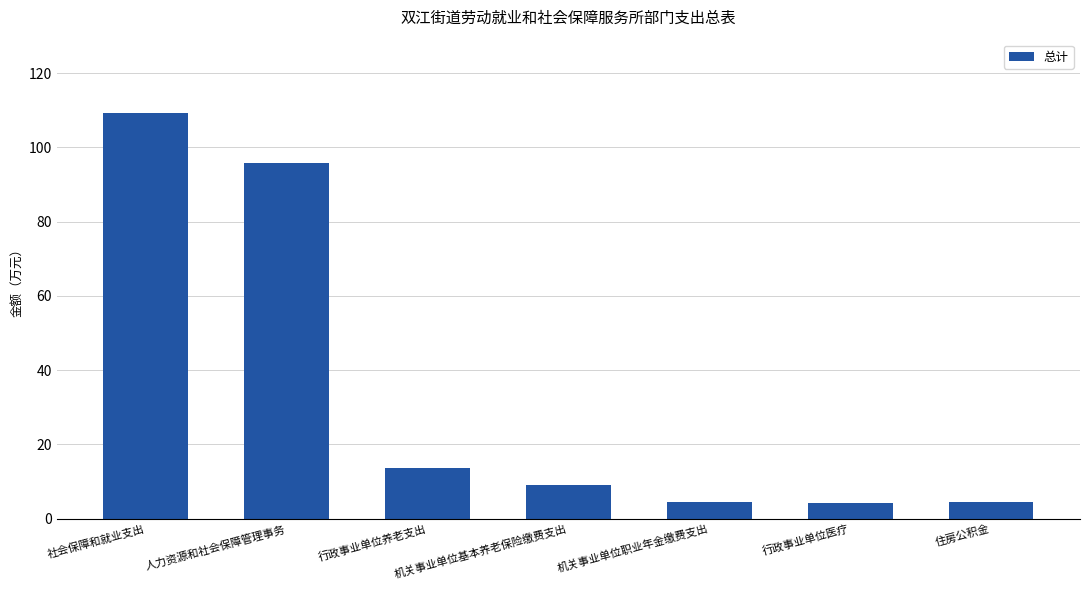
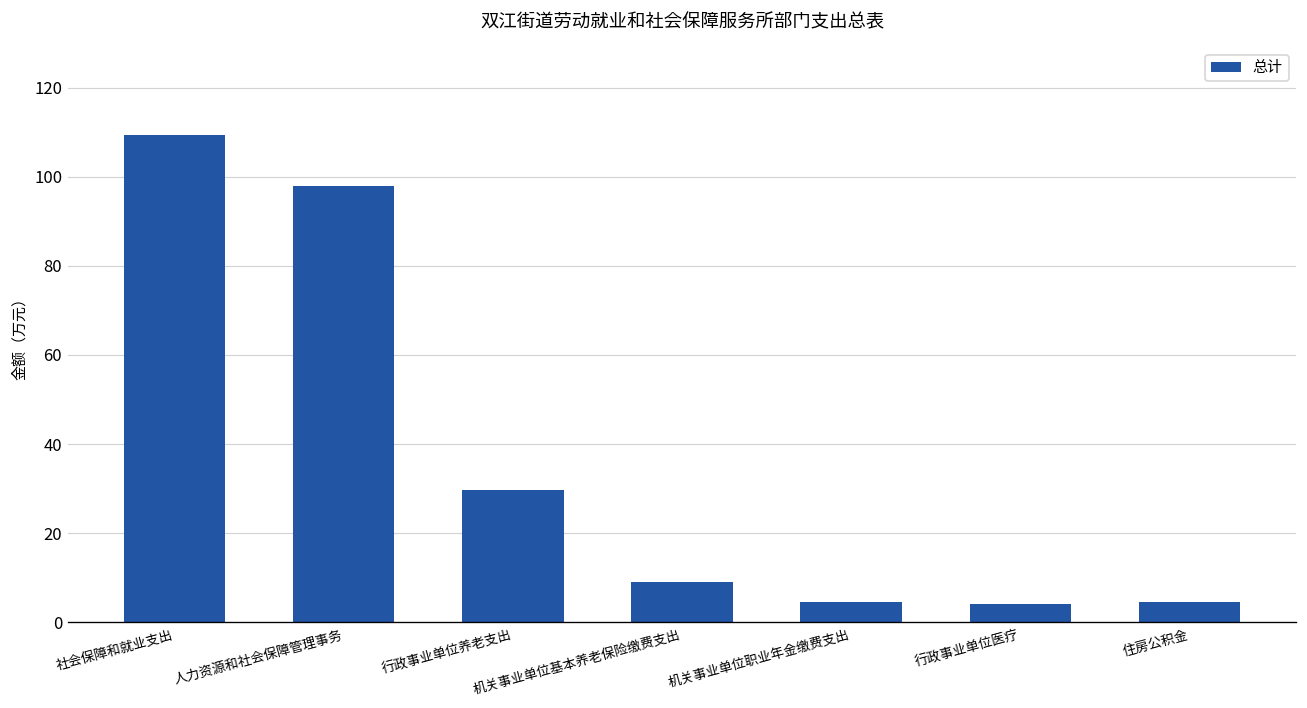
  {
    "社会保障和就业支出": 109,
-   "人力资源和社会保障管理事务": 96,
-   "行政事业单位养老支出": 14,
+   "人力资源和社会保障管理事务": 98,
+   "行政事业单位养老支出": 30,
    "机关事业单位基本养老保险缴费支出": 9,
    "机关事业单位职业年金缴费支出": 5,
    "行政事业单位医疗": 4,
    "住房公积金": 5
  }
